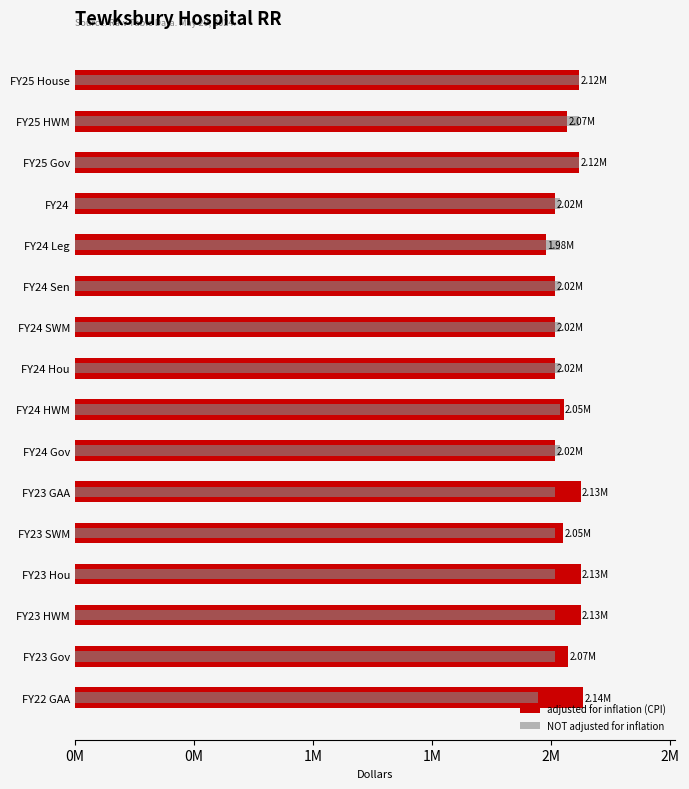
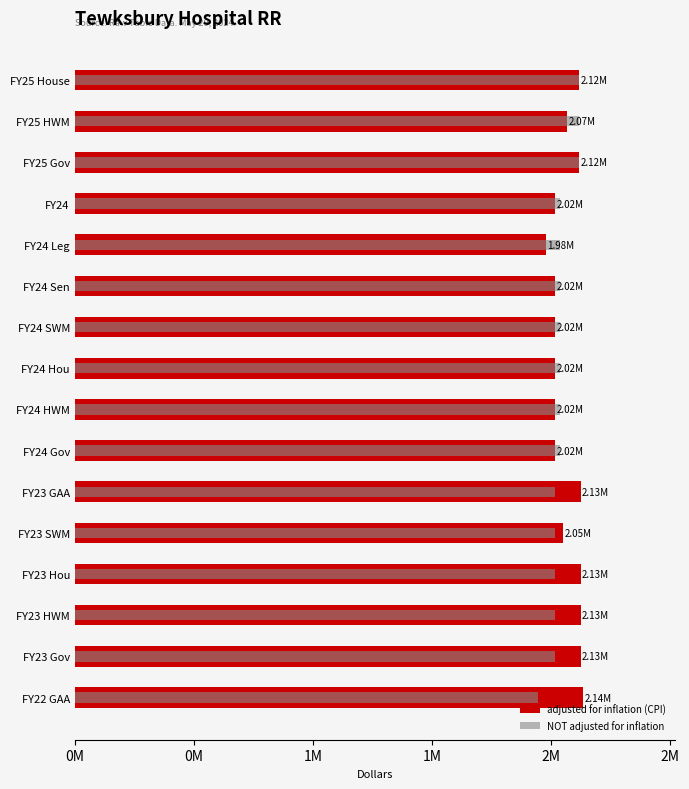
  {
    "adjusted for inflation (CPI)": {
      "FY25 House": "2.12M",
      "FY25 Gov": "2.12M",
-     "FY24 HWM": "2.05M",
+     "FY24 HWM": "2.02M",
      "FY23 GAA": "2.13M",
      "FY23 SWM": "2.05M",
      "FY23 Hou": "2.13M",
      "FY23 HWM": "2.13M",
-     "FY23 Gov": "2.07M",
+     "FY23 Gov": "2.13M",
      "FY22 GAA": "2.14M"
    },
    "NOT adjusted for inflation": {
      "FY25 House": "2.12M",
      "FY25 Gov": "2.12M"
    }
  }
